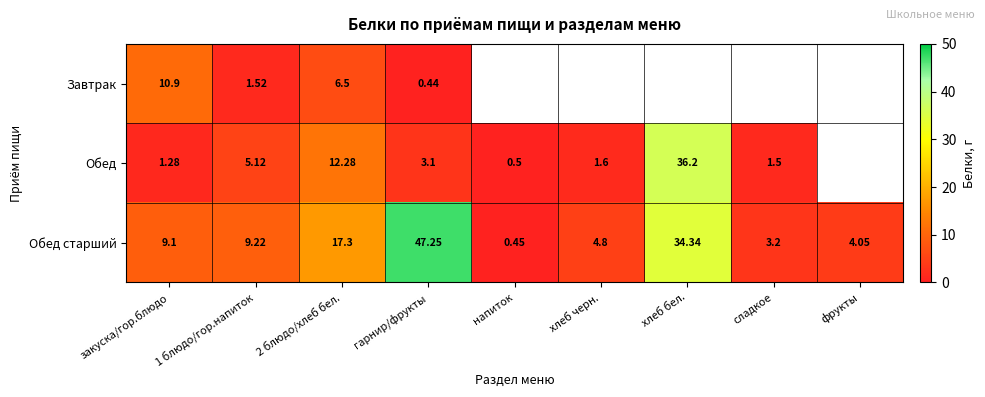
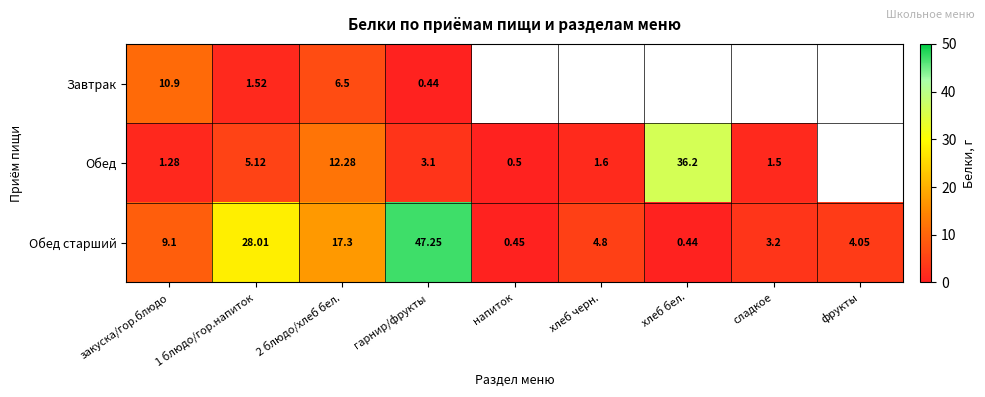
  {
    "Завтрак": {
      "закуска/гор.блюдо": 10.9,
      "1 блюдо/гор.напиток": 1.52,
      "2 блюдо/хлеб бел.": 6.5,
      "гарнир/фрукты": 0.44
    },
    "Обед": {
      "закуска/гор.блюдо": 1.28,
      "1 блюдо/гор.напиток": 5.12,
      "2 блюдо/хлеб бел.": 12.28,
      "гарнир/фрукты": 3.1,
      "напиток": 0.5,
      "хлеб черн.": 1.6,
      "хлеб бел.": 36.2,
      "сладкое": 1.5
    },
    "Обед старший": {
      "закуска/гор.блюдо": 9.1,
-     "1 блюдо/гор.напиток": 9.22,
+     "1 блюдо/гор.напиток": 28.01,
      "2 блюдо/хлеб бел.": 17.3,
      "гарнир/фрукты": 47.25,
      "напиток": 0.45,
      "хлеб черн.": 4.8,
-     "хлеб бел.": 34.34,
+     "хлеб бел.": 0.44,
      "сладкое": 3.2,
      "фрукты": 4.05
    }
  }
